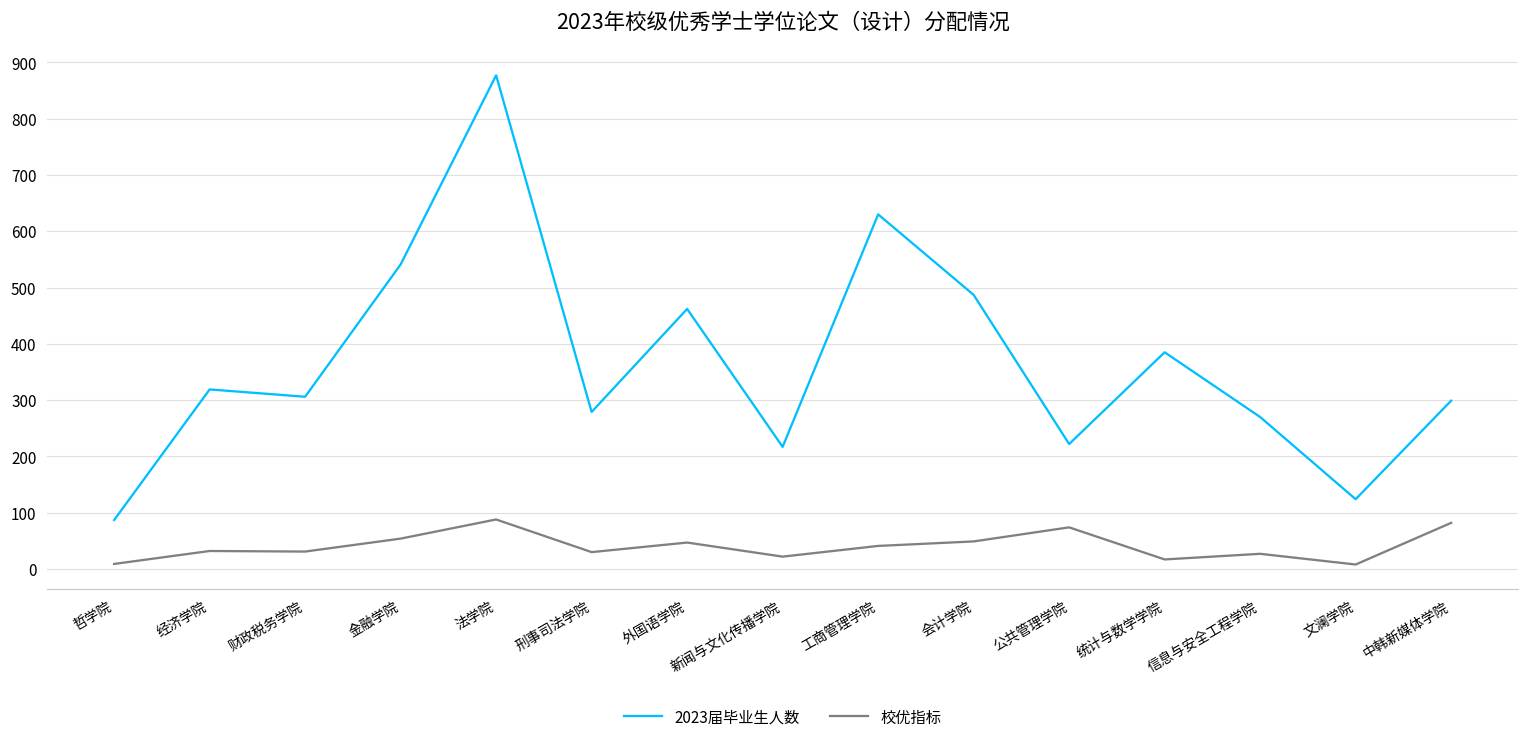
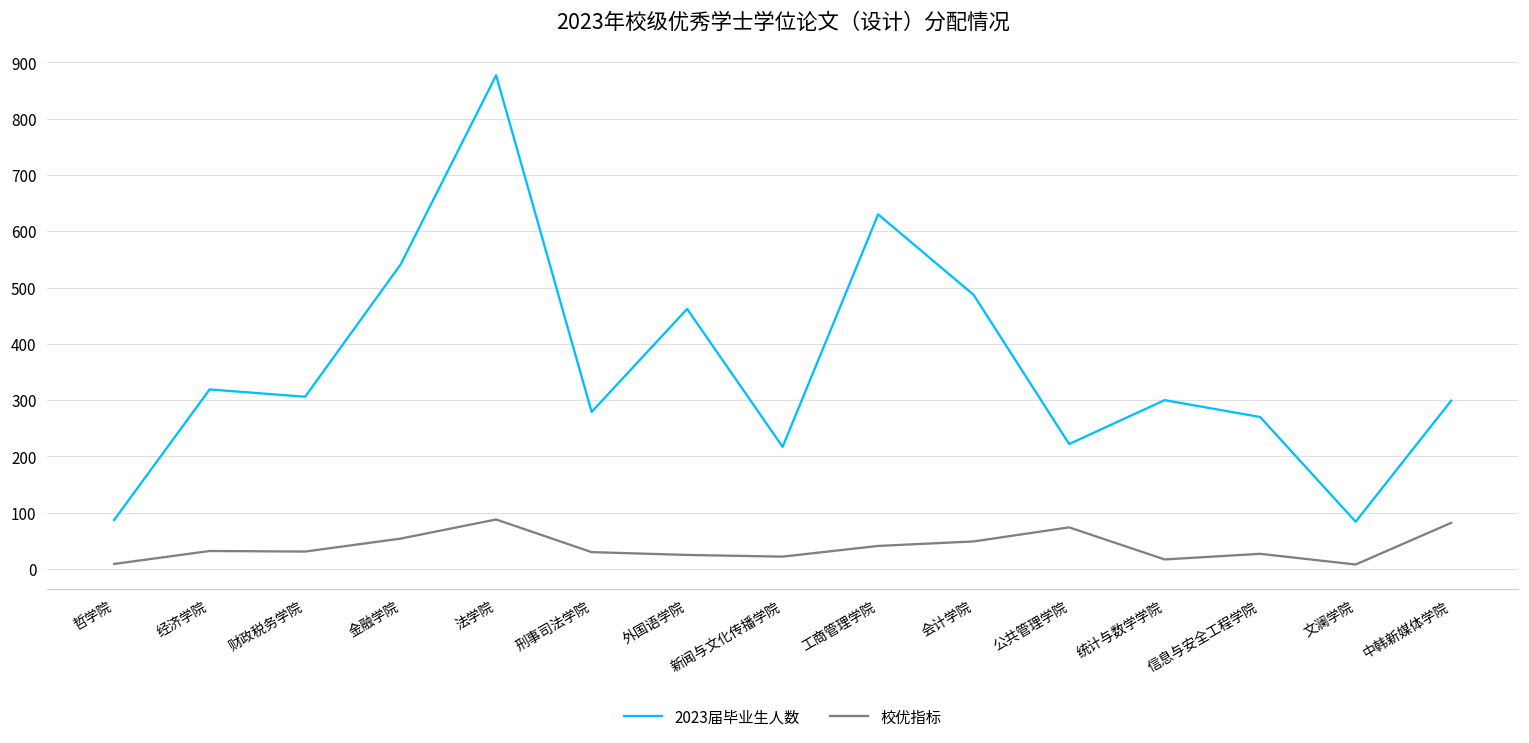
  {
    "2023届毕业生人数": {
      "哲学院": 90,
      "经济学院": 320,
      "财政税务学院": 310,
      "金融学院": 540,
      "法学院": 880,
      "刑事司法学院": 280,
      "外国语学院": 460,
      "新闻与文化传播学院": 220,
      "工商管理学院": 630,
      "会计学院": 490,
      "公共管理学院": 220,
-     "统计与数学学院": 390,
+     "统计与数学学院": 300,
      "信息与安全工程学院": 270,
-     "文澜学院": 120,
+     "文澜学院": 80,
      "中韩新媒体学院": 300
    },
    "校优指标": {
      "哲学院": 10,
      "经济学院": 30,
      "财政税务学院": 30,
      "金融学院": 50,
      "法学院": 90,
      "刑事司法学院": 30,
-     "外国语学院": 50,
+     "外国语学院": 30,
      "新闻与文化传播学院": 20,
      "工商管理学院": 40,
      "会计学院": 50,
      "公共管理学院": 70,
      "统计与数学学院": 20,
      "信息与安全工程学院": 30,
      "文澜学院": 10,
      "中韩新媒体学院": 80
    }
  }
